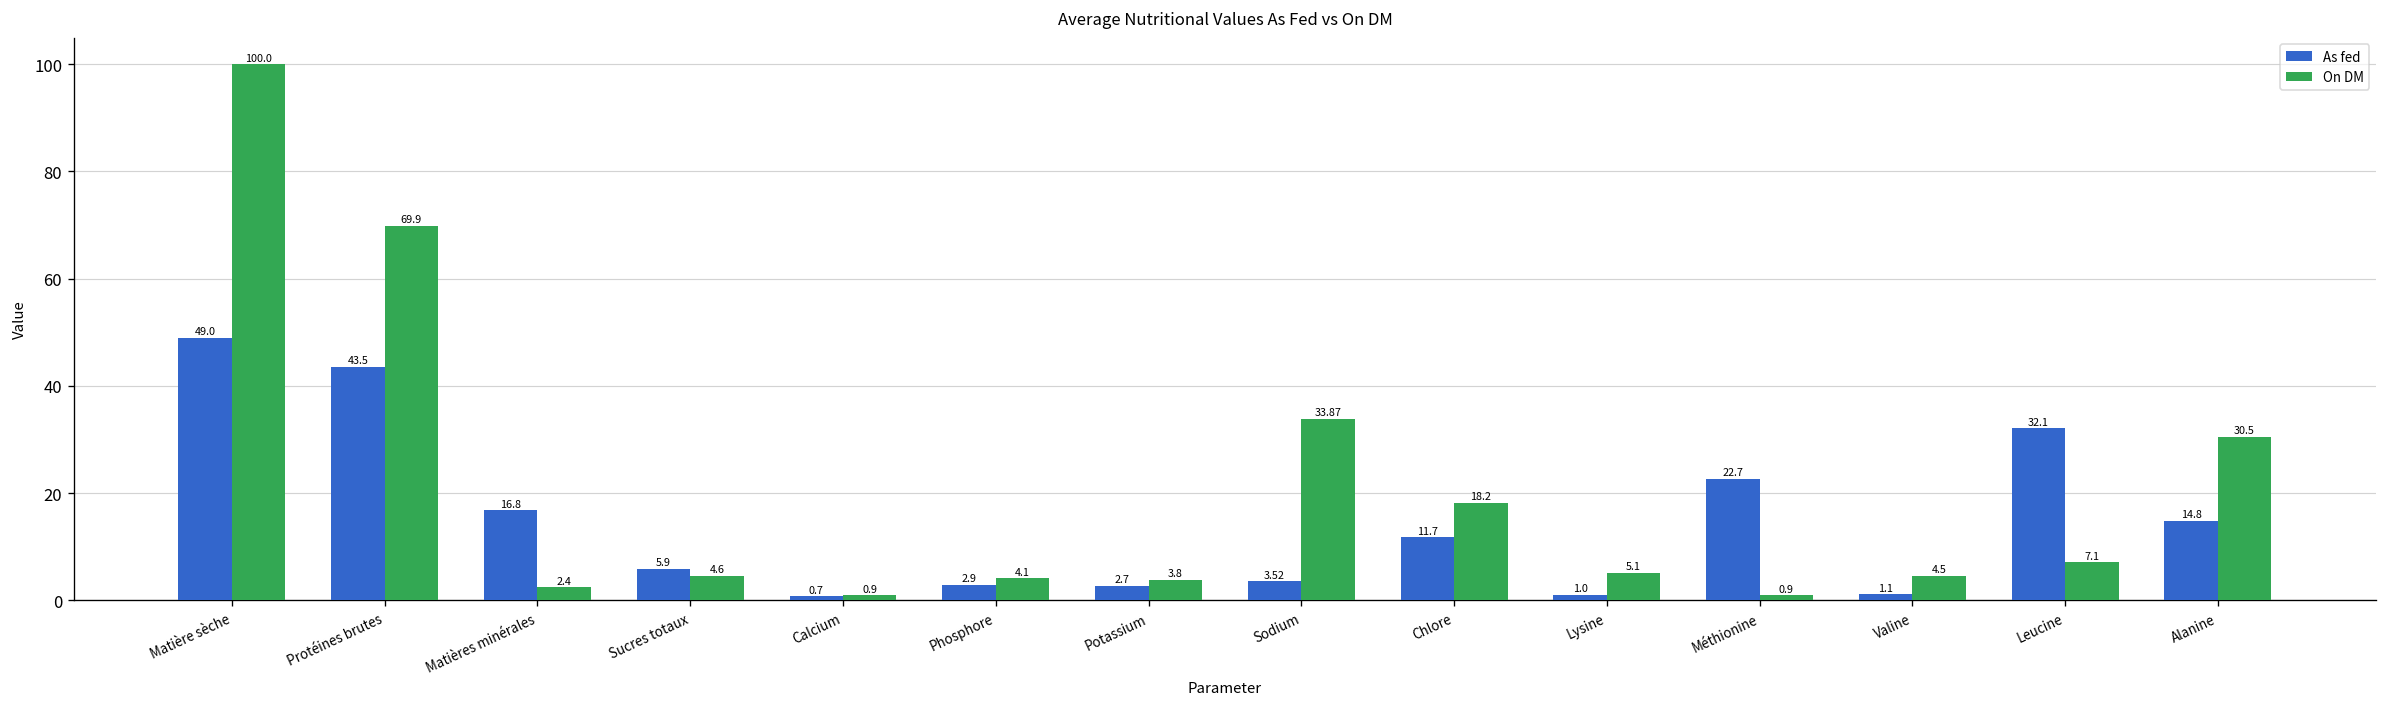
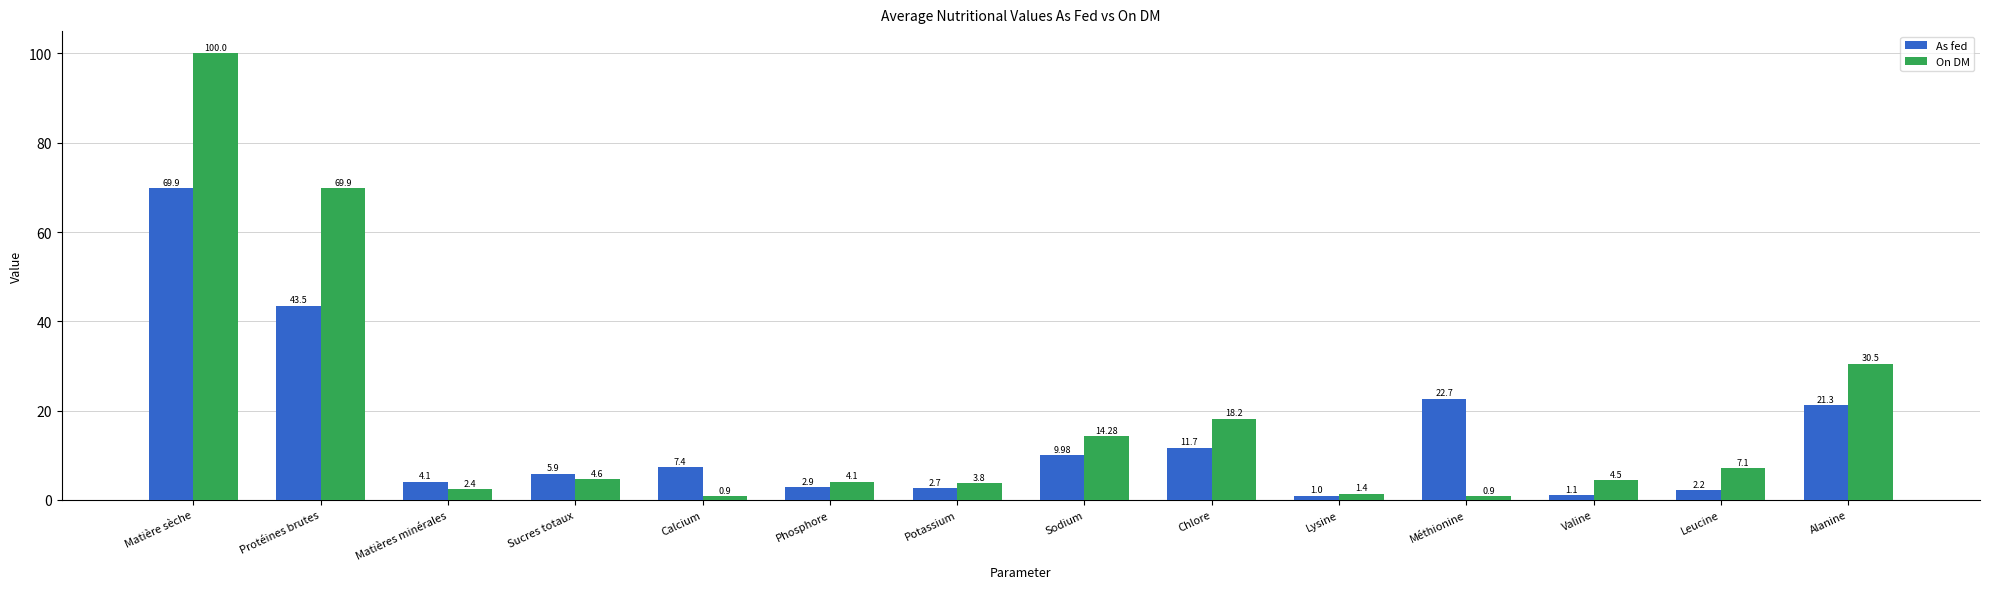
  {
    "As fed": {
-     "Matière sèche": 49.0,
+     "Matière sèche": 69.9,
      "Protéines brutes": 43.5,
-     "Matières minérales": 16.8,
+     "Matières minérales": 4.1,
      "Sucres totaux": 5.9,
-     "Calcium": 0.7,
+     "Calcium": 7.4,
      "Phosphore": 2.9,
      "Potassium": 2.7,
-     "Sodium": 3.52,
+     "Sodium": 9.98,
      "Chlore": 11.7,
      "Lysine": 1.0,
      "Méthionine": 22.7,
      "Valine": 1.1,
-     "Leucine": 32.1,
-     "Alanine": 14.8
+     "Leucine": 2.2,
+     "Alanine": 21.3
    },
    "On DM": {
      "Matière sèche": 100.0,
      "Protéines brutes": 69.9,
      "Matières minérales": 2.4,
      "Sucres totaux": 4.6,
      "Calcium": 0.9,
      "Phosphore": 4.1,
      "Potassium": 3.8,
-     "Sodium": 33.87,
+     "Sodium": 14.28,
      "Chlore": 18.2,
-     "Lysine": 5.1,
+     "Lysine": 1.4,
      "Méthionine": 0.9,
      "Valine": 4.5,
      "Leucine": 7.1,
      "Alanine": 30.5
    }
  }
